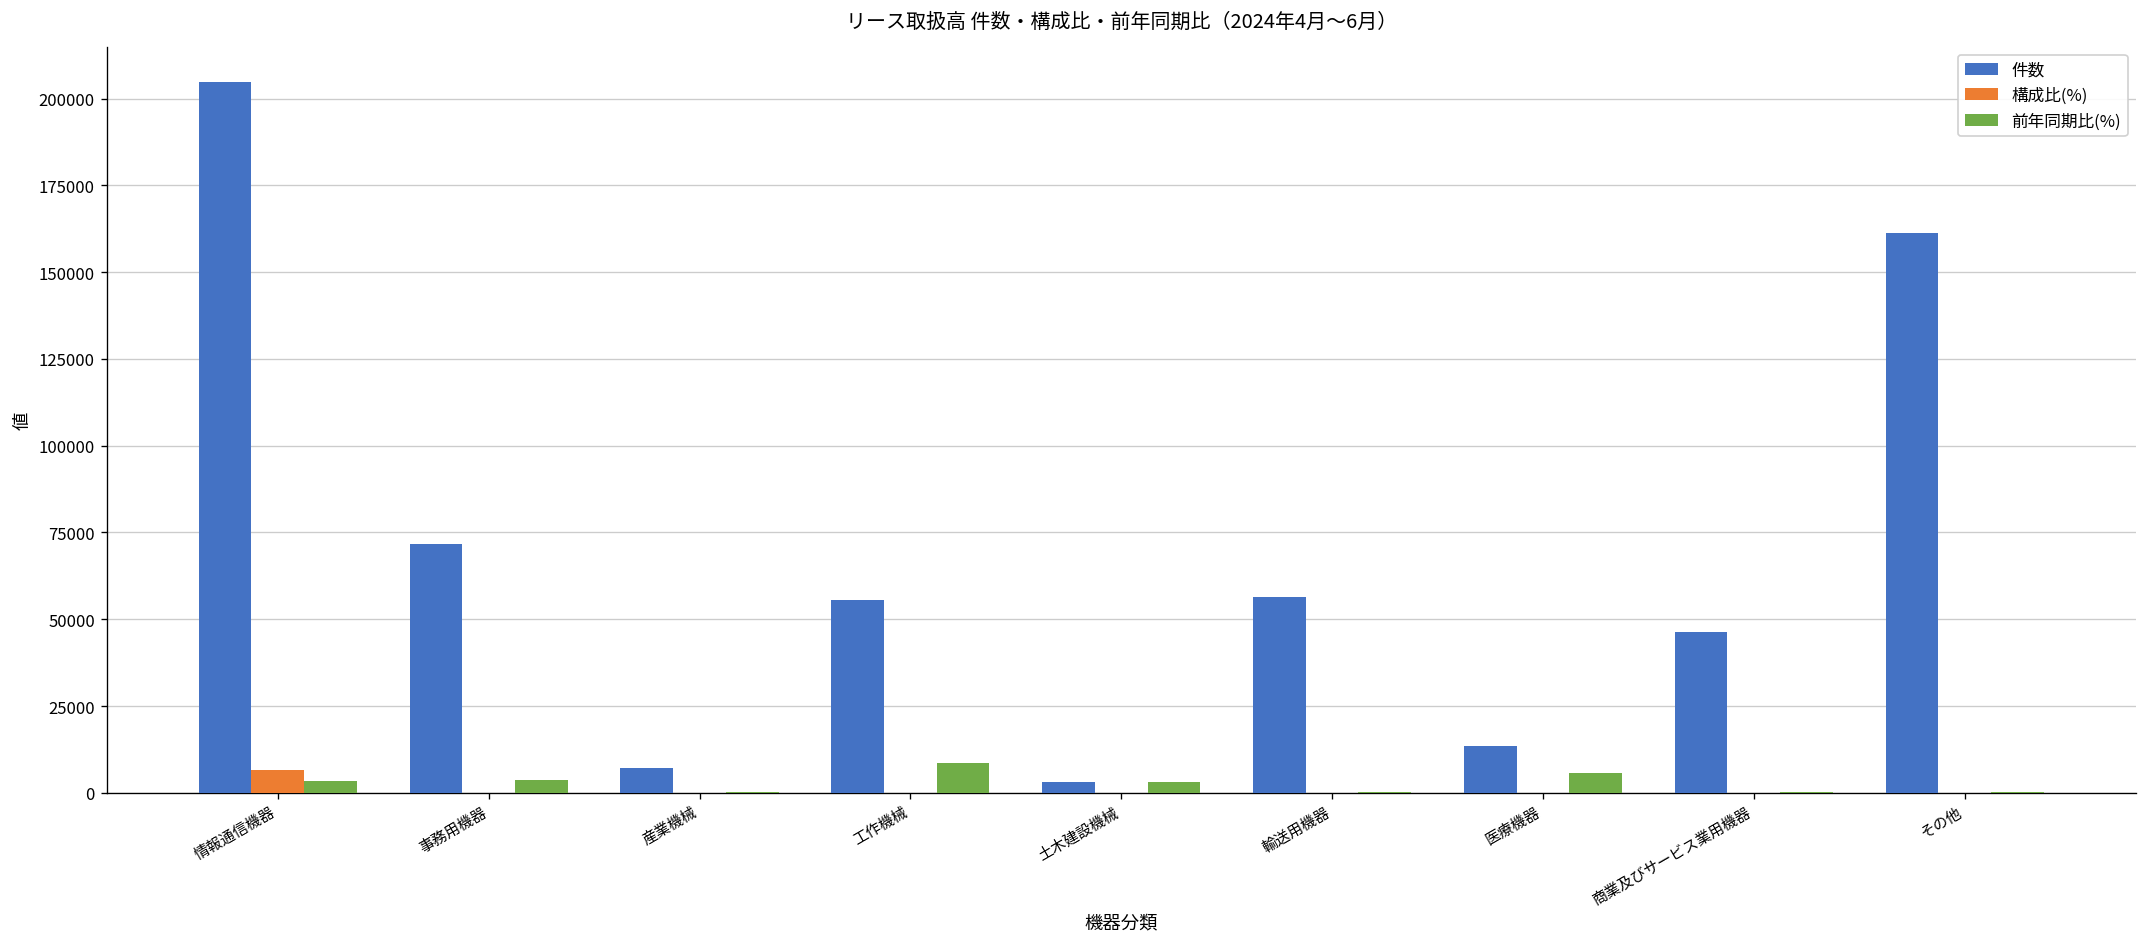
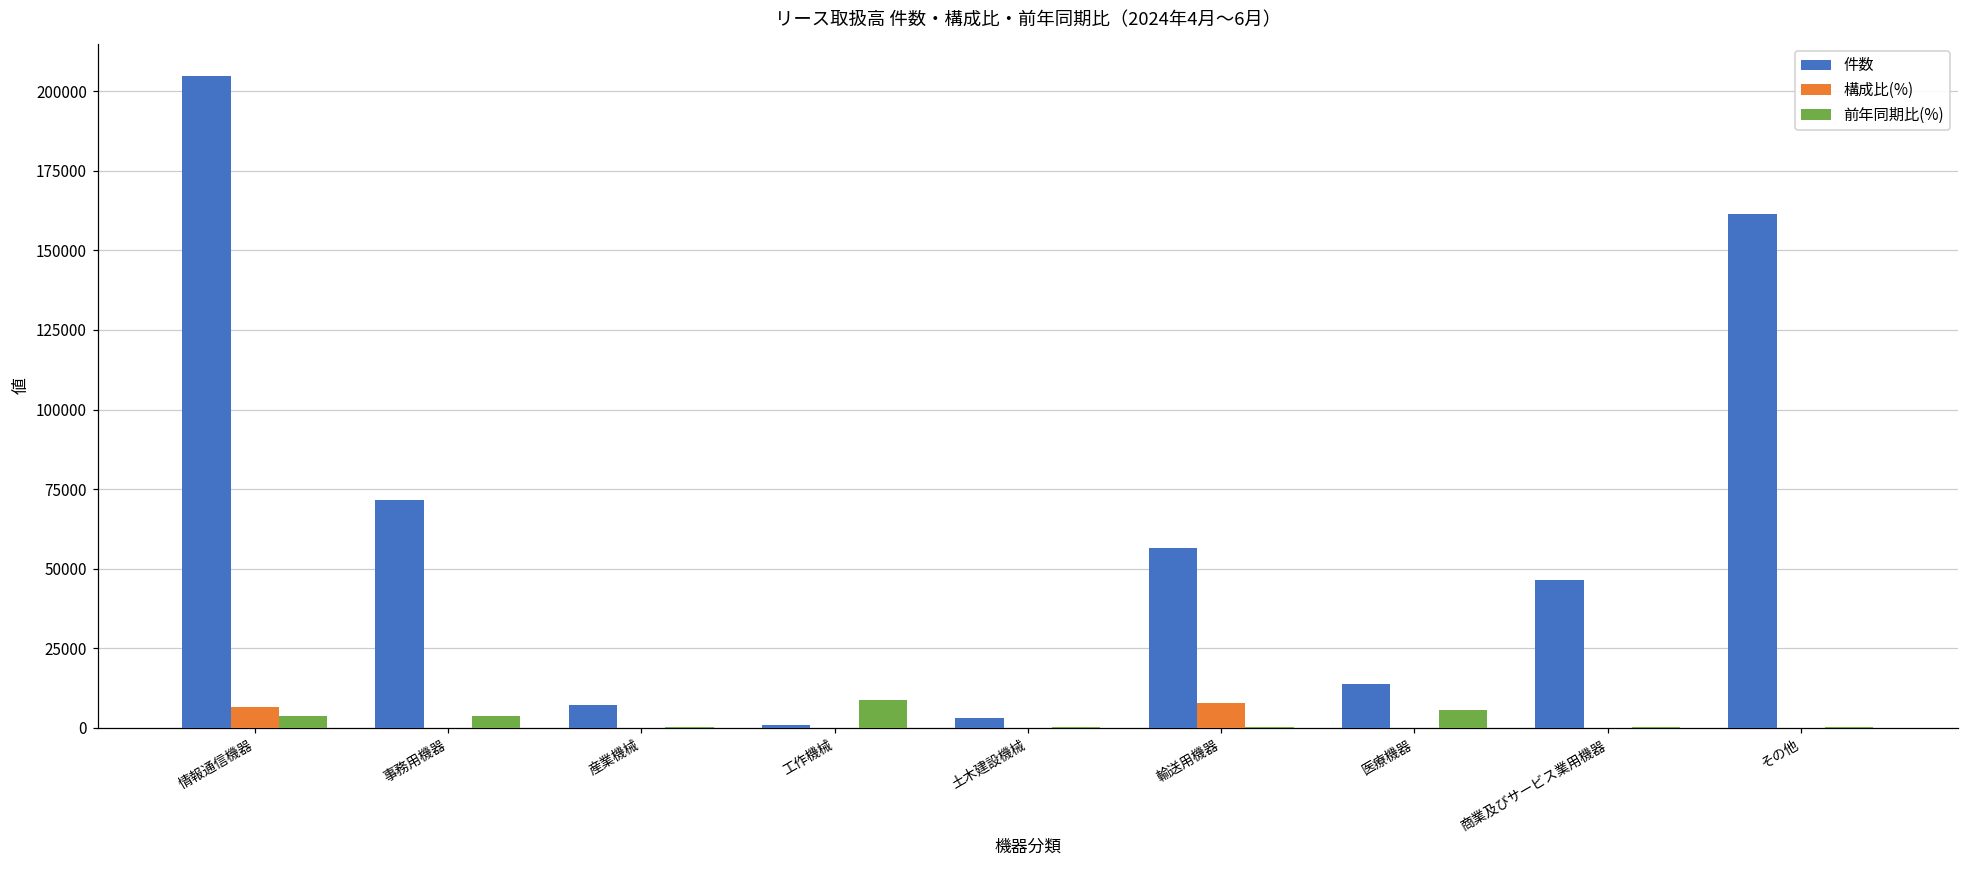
  {
    "件数": {
      "情報通信機器": 205000,
      "事務用機器": 72000,
      "産業機械": 7000,
-     "工作機械": 56000,
+     "工作機械": 1000,
      "土木建設機械": 3000,
      "輸送用機器": 56000,
      "医療機器": 14000,
      "商業及びサービス業用機器": 46000,
      "その他": 161000
    },
    "構成比(%)": {
      "情報通信機器": 6000,
-     "輸送用機器": 0
+     "輸送用機器": 8000
    },
    "前年同期比(%)": {
      "情報通信機器": 3000,
      "事務用機器": 4000,
      "工作機械": 9000,
-     "土木建設機械": 3000,
+     "土木建設機械": 0,
      "医療機器": 6000
    }
  }
